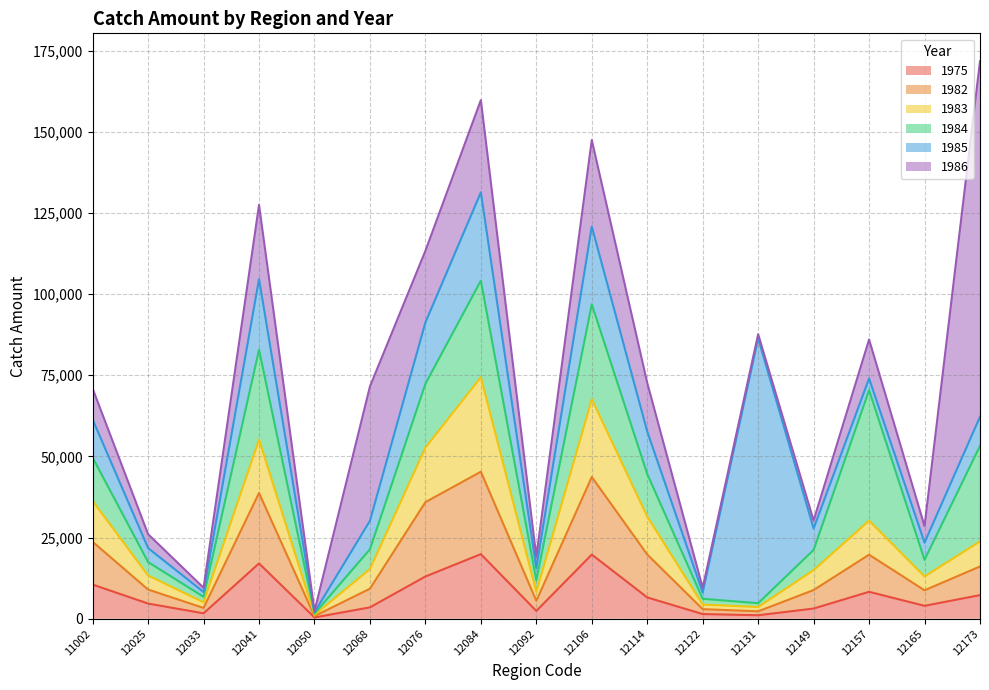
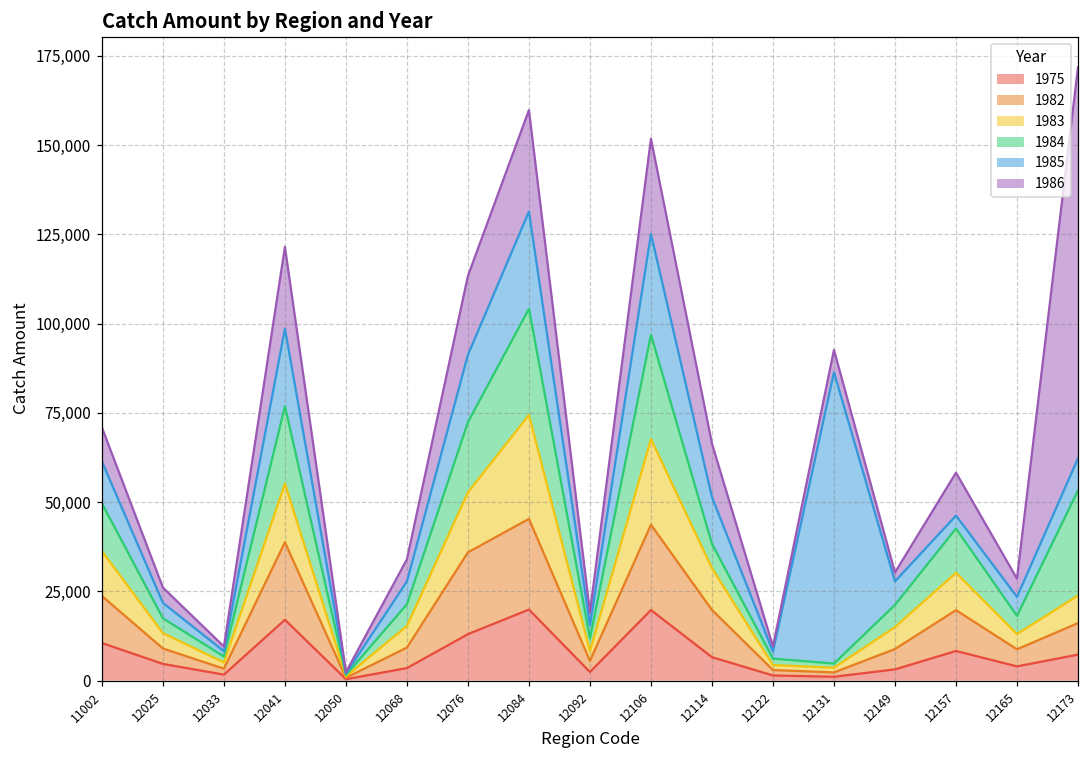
  {
    "1984": {
      "11002": "13,000",
      "12025": "4,000",
      "12033": "2,000",
-     "12041": "28,000",
+     "12041": "22,000",
      "12068": "6,000",
      "12076": "20,000",
      "12084": "30,000",
      "12092": "4,000",
      "12106": "29,000",
-     "12114": "13,000",
+     "12114": "7,000",
      "12122": "2,000",
      "12131": "1,000",
      "12149": "6,000",
-     "12157": "40,000",
+     "12157": "12,000",
      "12165": "5,000",
      "12173": "29,000"
    },
    "1985": {
      "11002": "12,000",
      "12025": "4,000",
      "12033": "1,000",
      "12041": "22,000",
-     "12068": "9,000",
+     "12068": "6,000",
      "12076": "19,000",
      "12084": "27,000",
      "12092": "4,000",
-     "12106": "24,000",
+     "12106": "28,000",
      "12114": "13,000",
      "12122": "2,000",
      "12131": "82,000",
      "12149": "7,000",
      "12157": "4,000",
      "12165": "5,000",
      "12173": "9,000"
    },
    "1986": {
      "11002": "10,000",
      "12025": "4,000",
      "12033": "1,000",
      "12041": "23,000",
-     "12068": "41,000",
+     "12068": "6,000",
      "12076": "22,000",
      "12084": "28,000",
      "12092": "4,000",
      "12106": "27,000",
      "12114": "15,000",
      "12122": "1,000",
-     "12131": "1,000",
+     "12131": "6,000",
      "12149": "2,000",
      "12157": "12,000",
      "12165": "5,000",
      "12173": "110,000"
    }
  }
